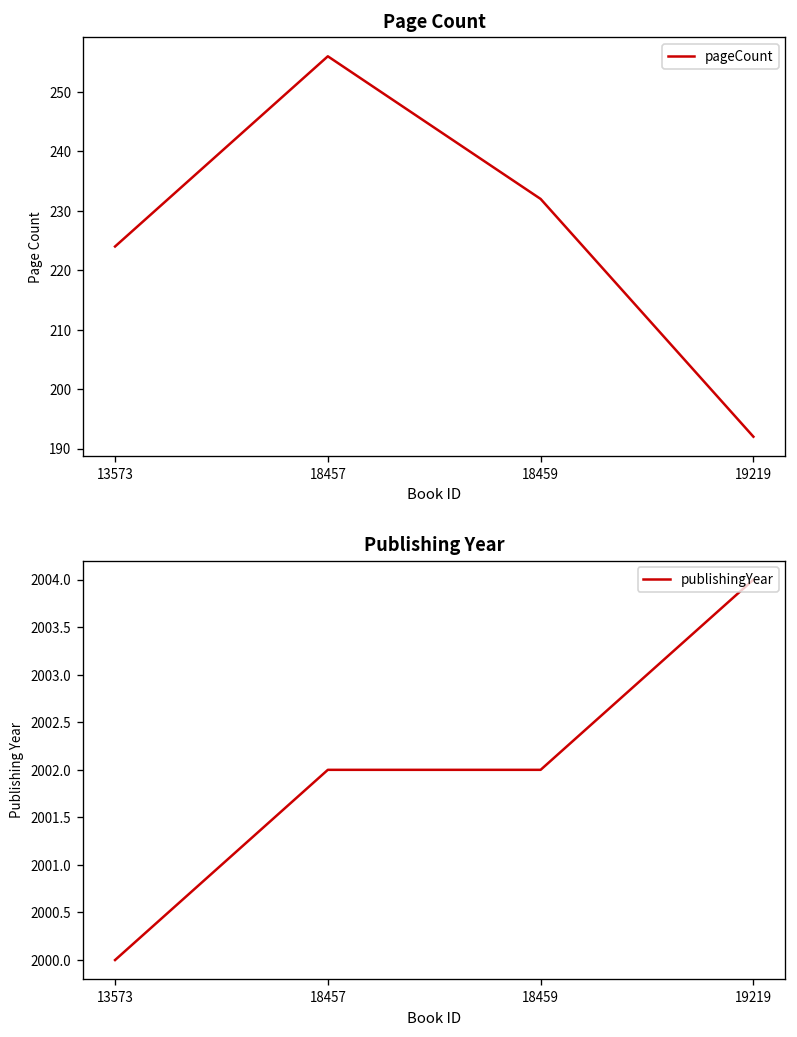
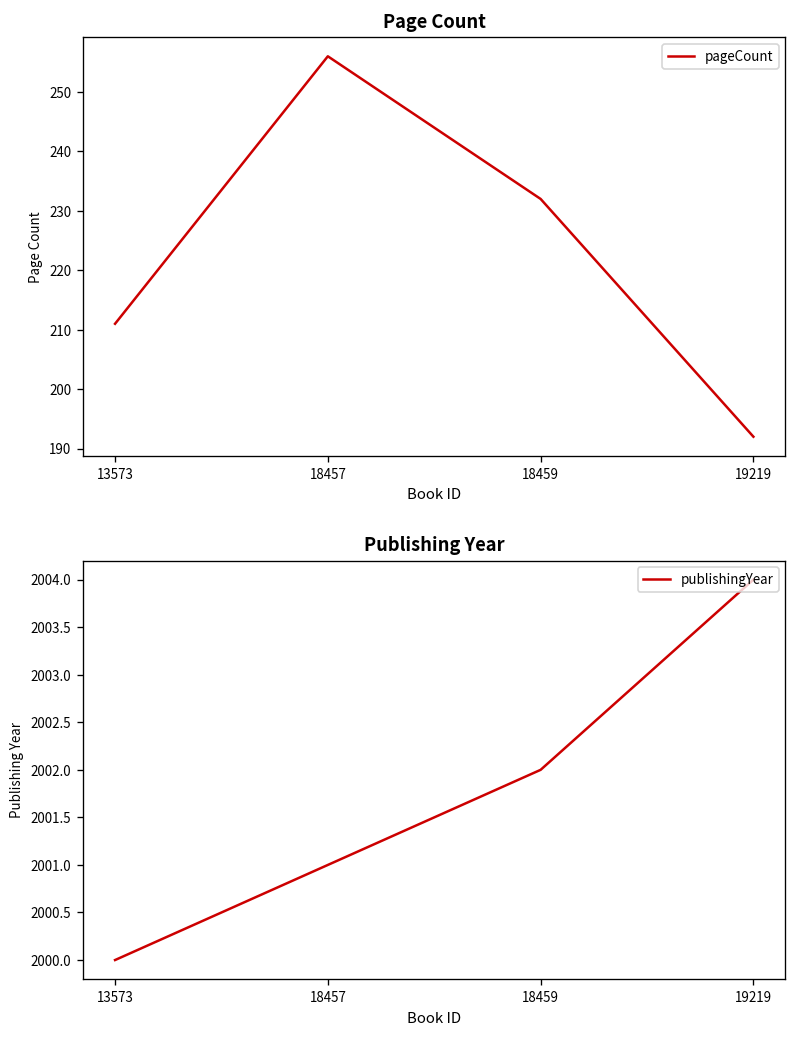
  {
    "Page Count": {
-     "13573": 224,
+     "13573": 211,
      "18457": 256,
      "18459": 232,
      "19219": 192
    },
    "Publishing Year": {
      "13573": 2000,
-     "18457": 2002,
+     "18457": 2001,
      "18459": 2002
    }
  }
